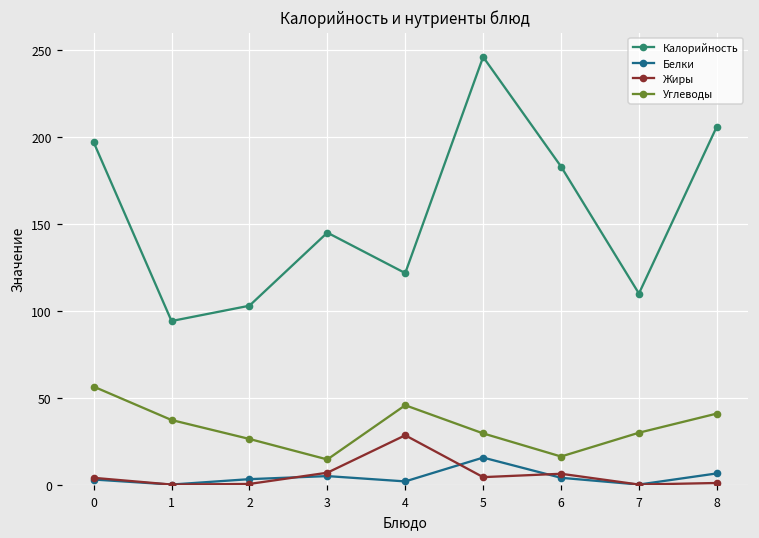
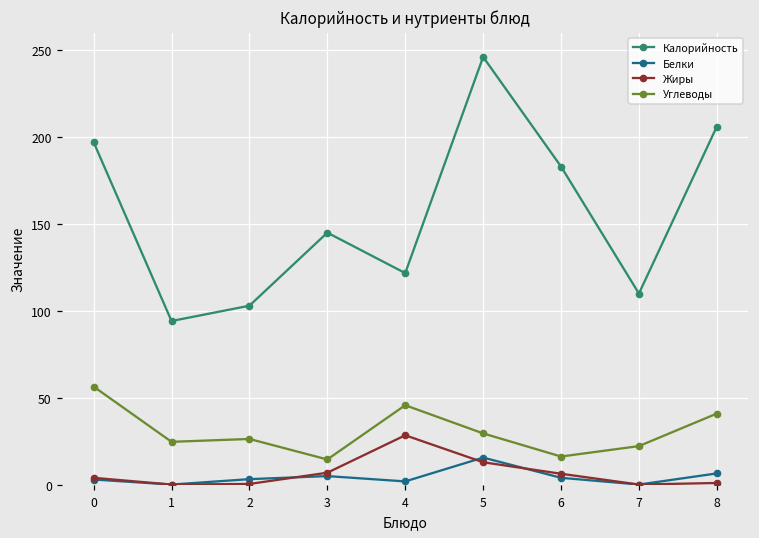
  {
    "Жиры": {
      "2": 1,
      "3": 7,
      "4": 29,
-     "5": 4,
+     "5": 13,
      "6": 6,
      "8": 1
    },
    "Углеводы": {
      "0": 57,
-     "1": 37,
+     "1": 25,
      "2": 26,
      "3": 15,
      "4": 46,
      "5": 30,
      "6": 16,
-     "7": 30,
+     "7": 22,
      "8": 41
    }
  }
